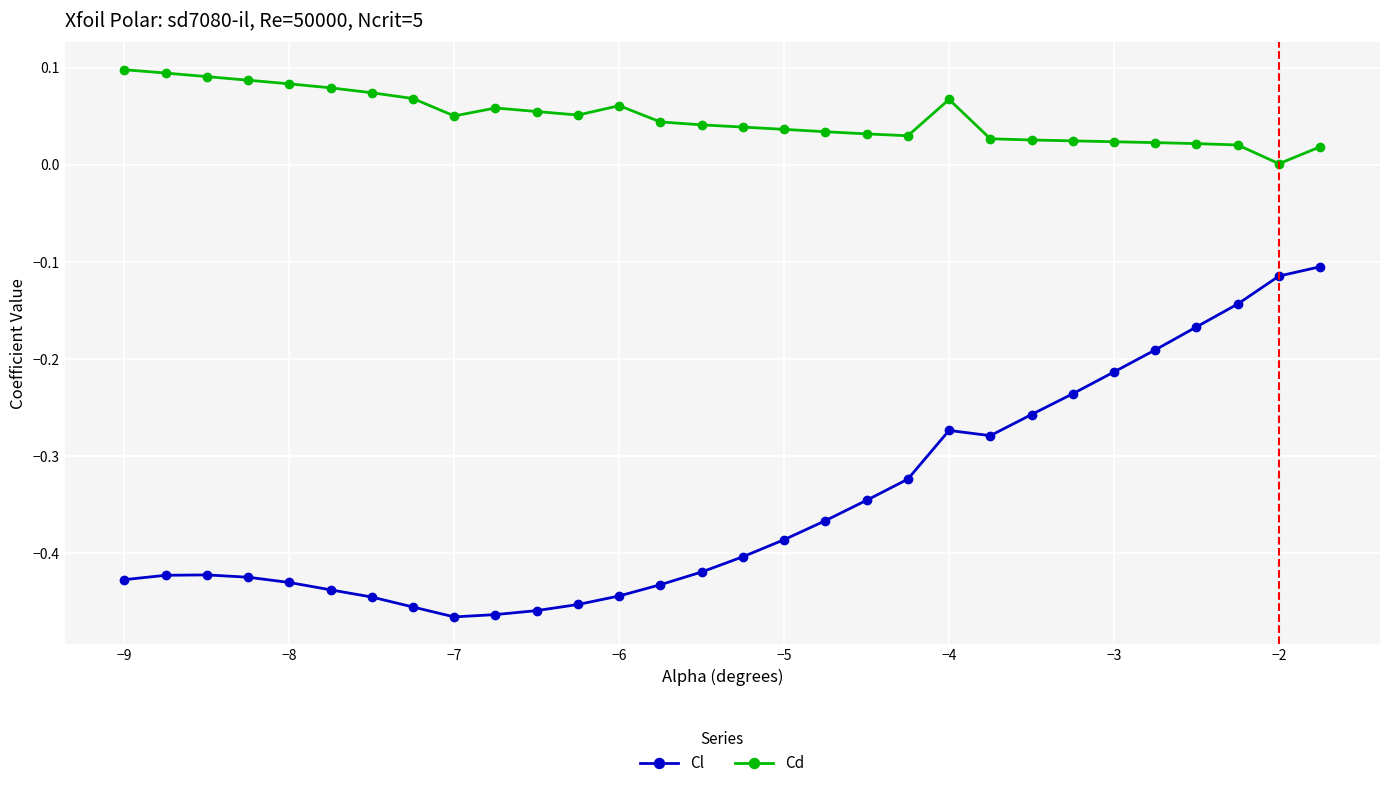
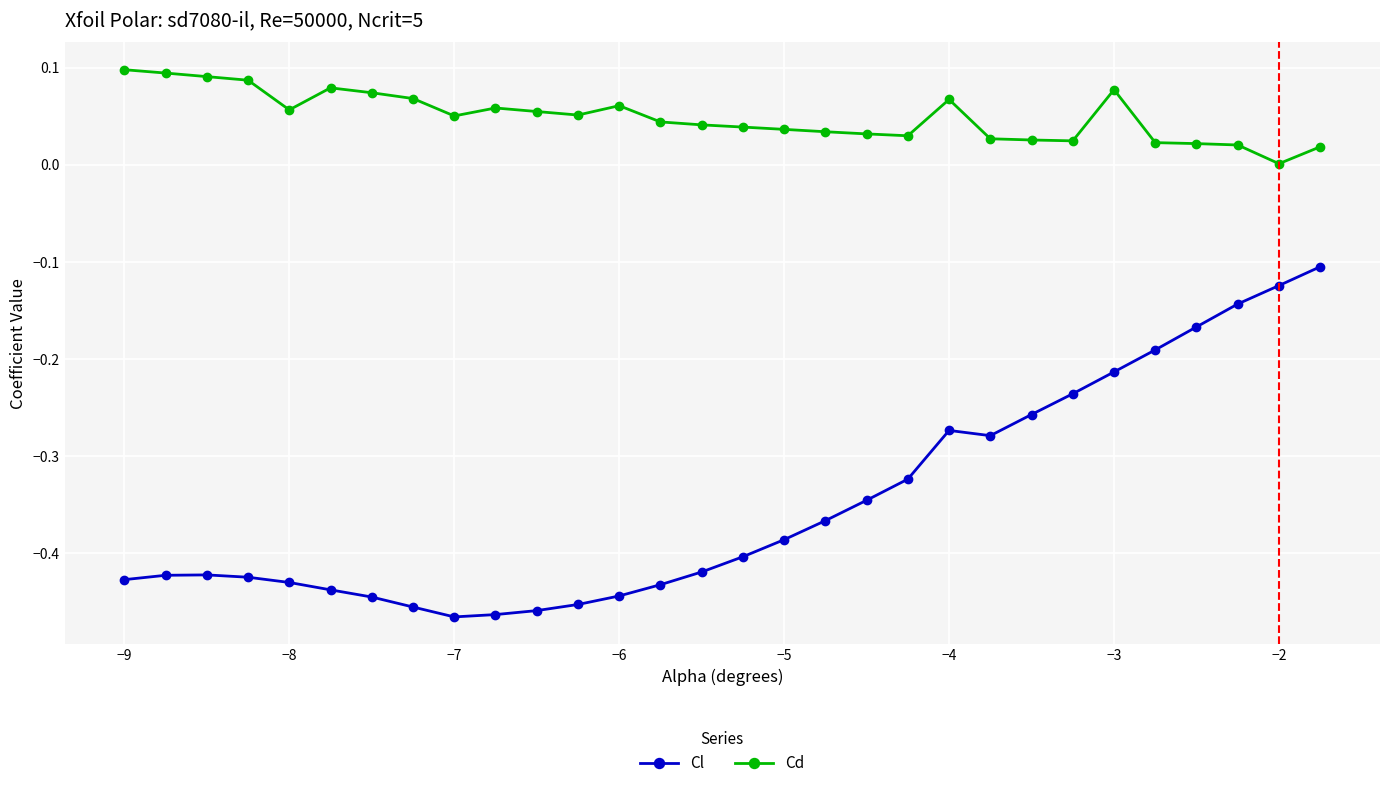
  {
    "Cl": {
      "−9": -0.43,
      "−8": -0.43,
      "−7": -0.47,
      "−6": -0.44,
      "−5": -0.39,
      "−4": -0.27,
      "−3": -0.21,
-     "−2": -0.11
+     "−2": -0.12
    },
    "Cd": {
      "−9": 0.10,
-     "−8": 0.08,
+     "−8": 0.06,
      "−7": 0.05,
      "−6": 0.06,
      "−5": 0.04,
      "−4": 0.07,
-     "−3": 0.02,
+     "−3": 0.08,
      "−2": 0.00
    }
  }
